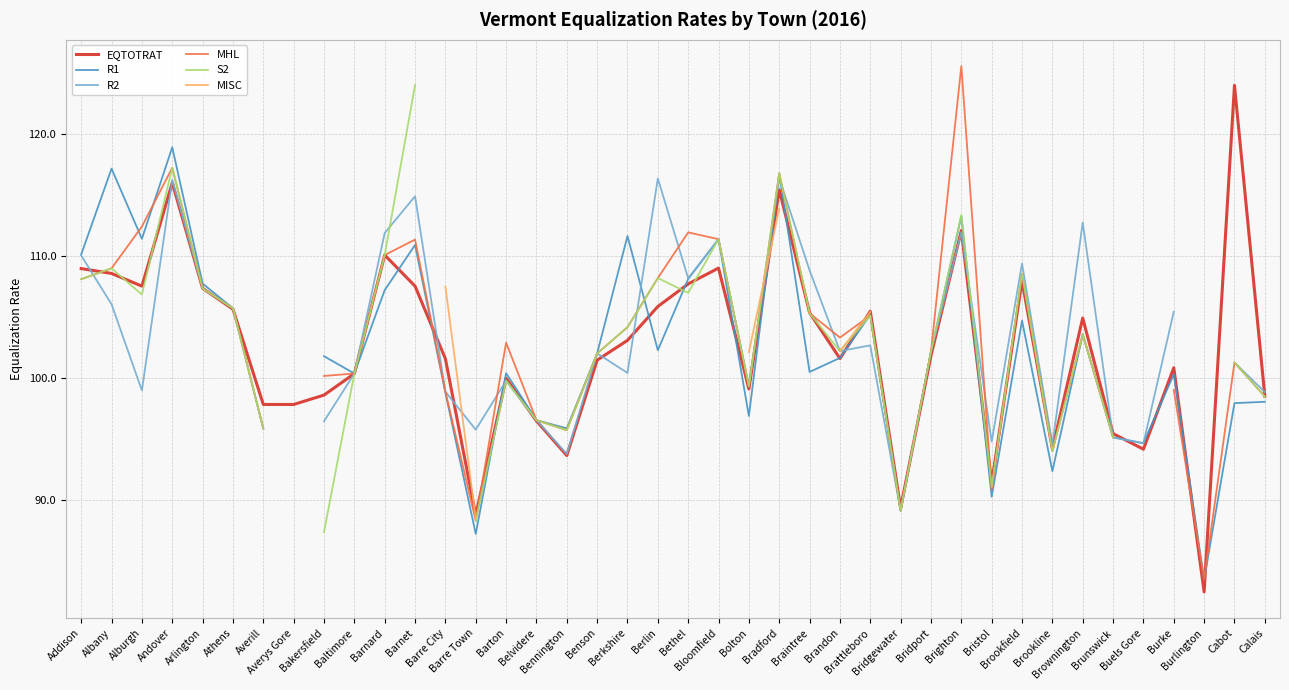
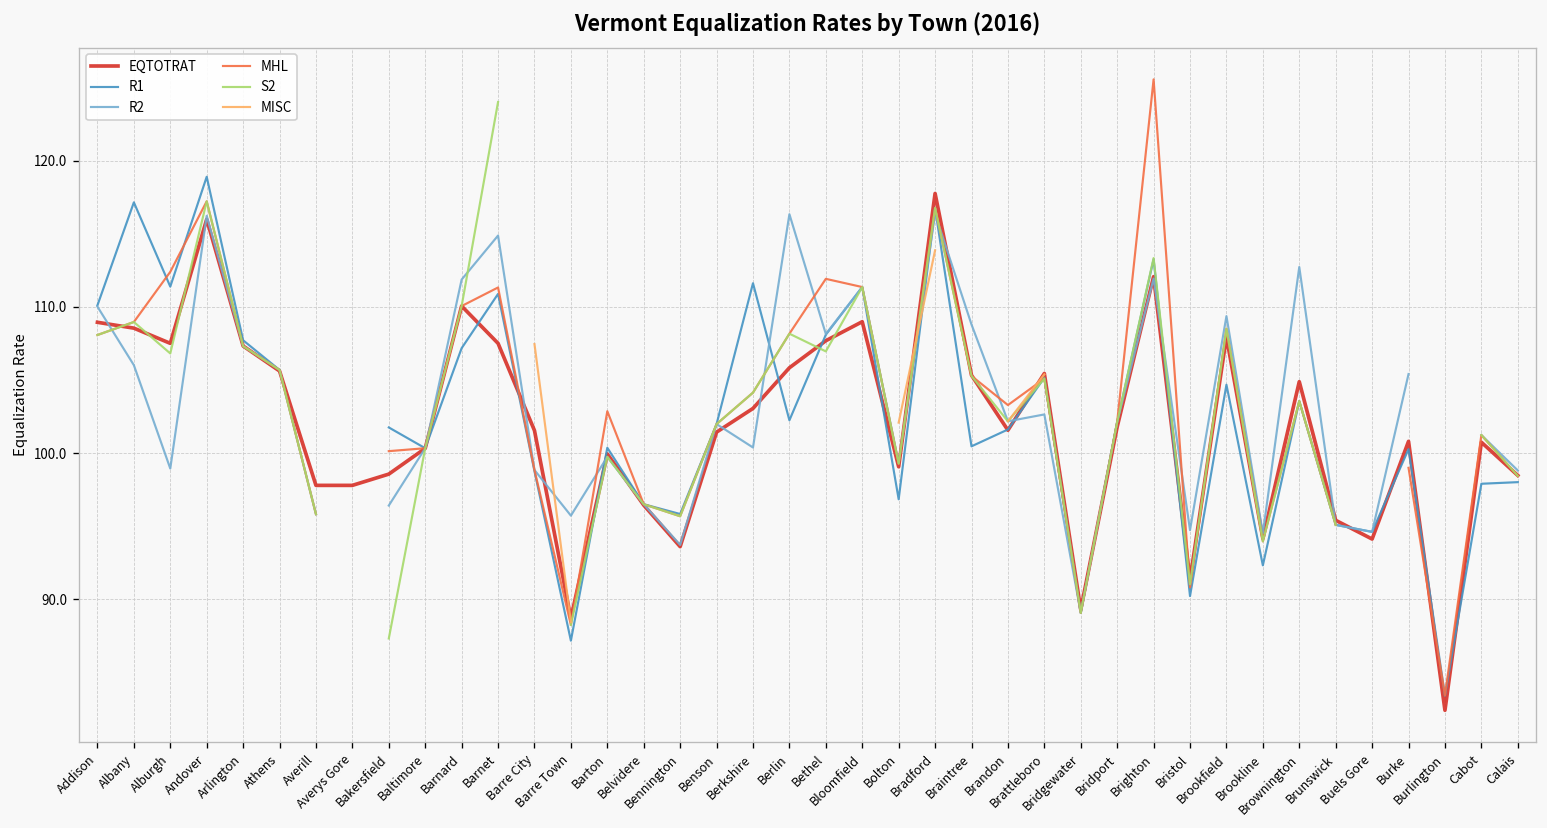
  {
    "EQTOTRAT": {
      "Addison": 109.0,
      "Albany": 108.6,
      "Alburgh": 107.5,
      "Andover": 116.0,
      "Averill": 97.8,
      "Averys Gore": 97.8,
      "Bakersfield": 98.6,
      "Barnet": 107.5,
      "Barre City": 101.6,
      "Barre Town": 88.7,
      "Benson": 101.4,
      "Berkshire": 103.1,
      "Berlin": 105.8,
      "Bethel": 107.7,
      "Bloomfield": 109.0,
      "Bolton": 99.1,
-     "Bradford": 115.4,
+     "Bradford": 117.8,
      "Bridgewater": 89.3,
      "Bridport": 101.8,
      "Bristol": 91.4,
      "Brookfield": 108.0,
      "Brownington": 104.9,
      "Brunswick": 95.4,
      "Buels Gore": 94.1,
      "Burke": 100.8,
      "Burlington": 82.4,
-     "Cabot": 124.0
+     "Cabot": 100.8
    },
    "MHL": {
      "Alburgh": 112.4,
      "Bakersfield": 100.1,
      "Barnet": 111.3,
      "Barton": 102.9,
      "Bethel": 111.9,
      "Brandon": 103.3,
      "Brighton": 125.6,
      "Burke": 99.0
    },
    "S2": {
      "Alburgh": 106.8,
      "Bakersfield": 87.3,
      "Barnet": 124.0,
      "Bethel": 107.0,
      "Burke": 98.0
    },
    "MISC": {
      "Addison": 105.5,
      "Alburgh": 105.9,
      "Averill": 97.2,
      "Bakersfield": 98.2,
      "Barnard": 109.4,
      "Barre City": 107.5,
      "Berlin": 104.9,
      "Bolton": 102.1,
      "Bradford": 113.9,
      "Burke": 95.9
    }
  }
